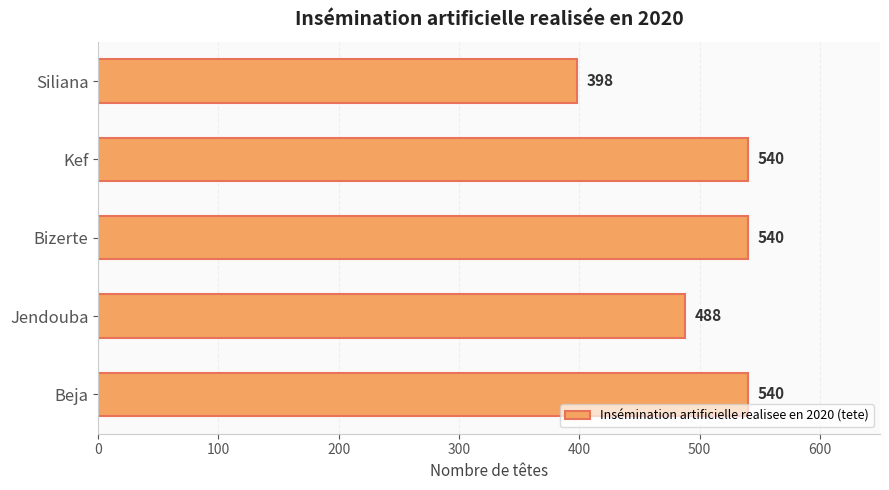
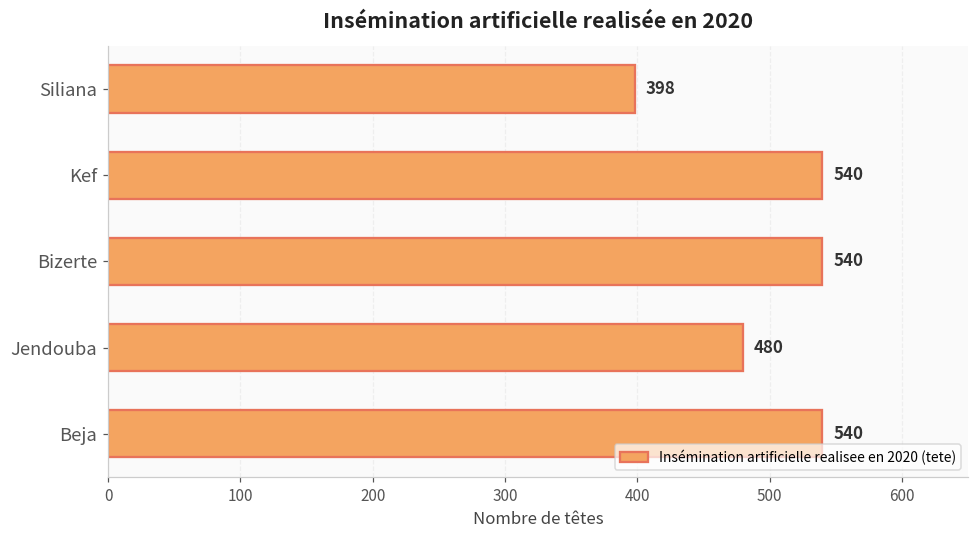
  {
    "Siliana": 398,
    "Kef": 540,
    "Bizerte": 540,
-   "Jendouba": 488,
+   "Jendouba": 480,
    "Beja": 540
  }
